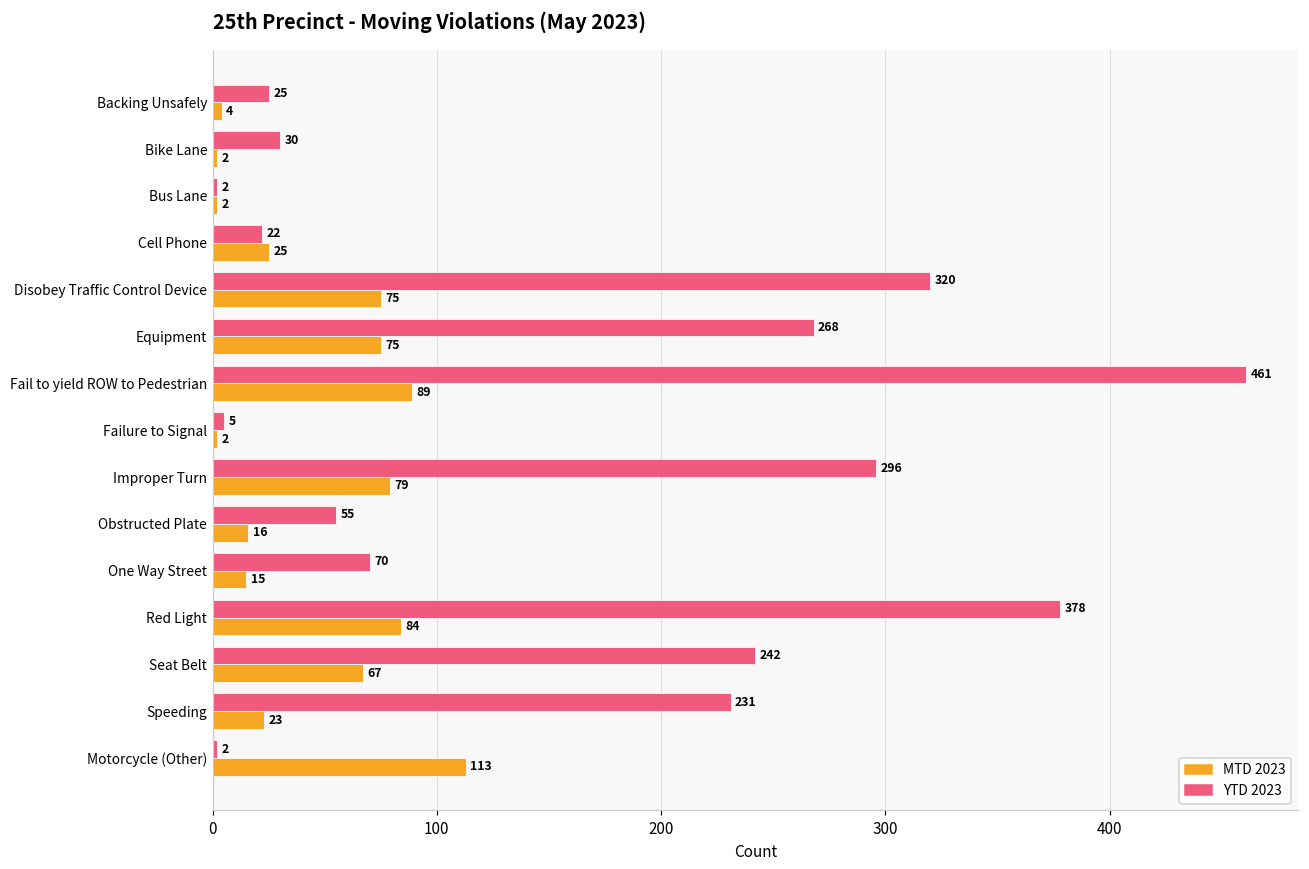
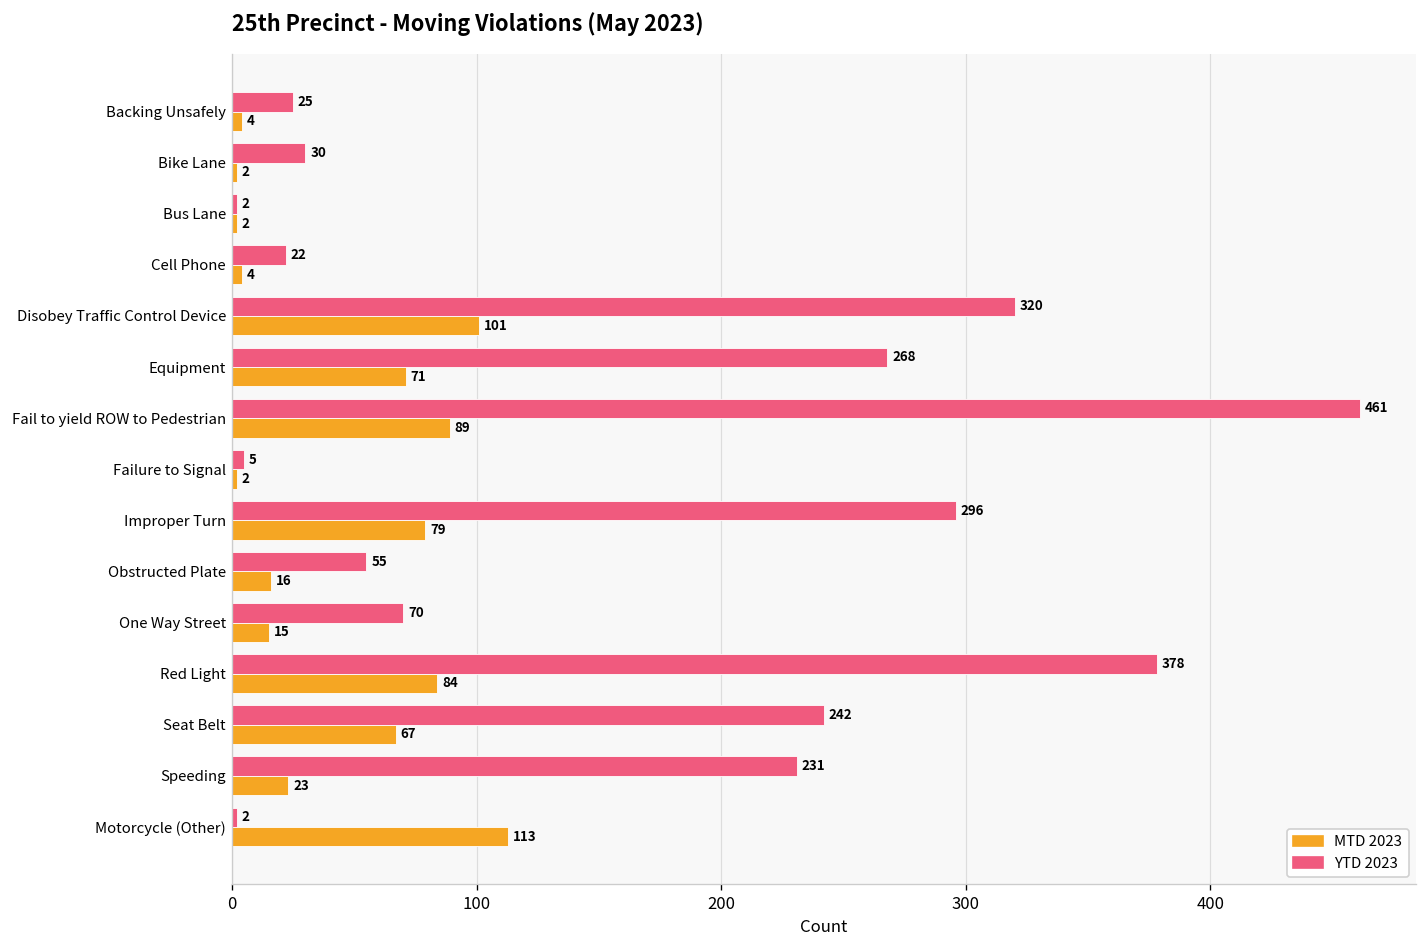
  {
    "MTD 2023": {
      "Backing Unsafely": 4,
      "Bike Lane": 2,
      "Bus Lane": 2,
-     "Cell Phone": 25,
-     "Disobey Traffic Control Device": 75,
-     "Equipment": 75,
+     "Cell Phone": 4,
+     "Disobey Traffic Control Device": 101,
+     "Equipment": 71,
      "Fail to yield ROW to Pedestrian": 89,
      "Failure to Signal": 2,
      "Improper Turn": 79,
      "Obstructed Plate": 16,
      "One Way Street": 15,
      "Red Light": 84,
      "Seat Belt": 67,
      "Speeding": 23,
      "Motorcycle (Other)": 113
    },
    "YTD 2023": {
      "Backing Unsafely": 25,
      "Bike Lane": 30,
      "Bus Lane": 2,
      "Cell Phone": 22,
      "Disobey Traffic Control Device": 320,
      "Equipment": 268,
      "Fail to yield ROW to Pedestrian": 461,
      "Failure to Signal": 5,
      "Improper Turn": 296,
      "Obstructed Plate": 55,
      "One Way Street": 70,
      "Red Light": 378,
      "Seat Belt": 242,
      "Speeding": 231,
      "Motorcycle (Other)": 2
    }
  }
